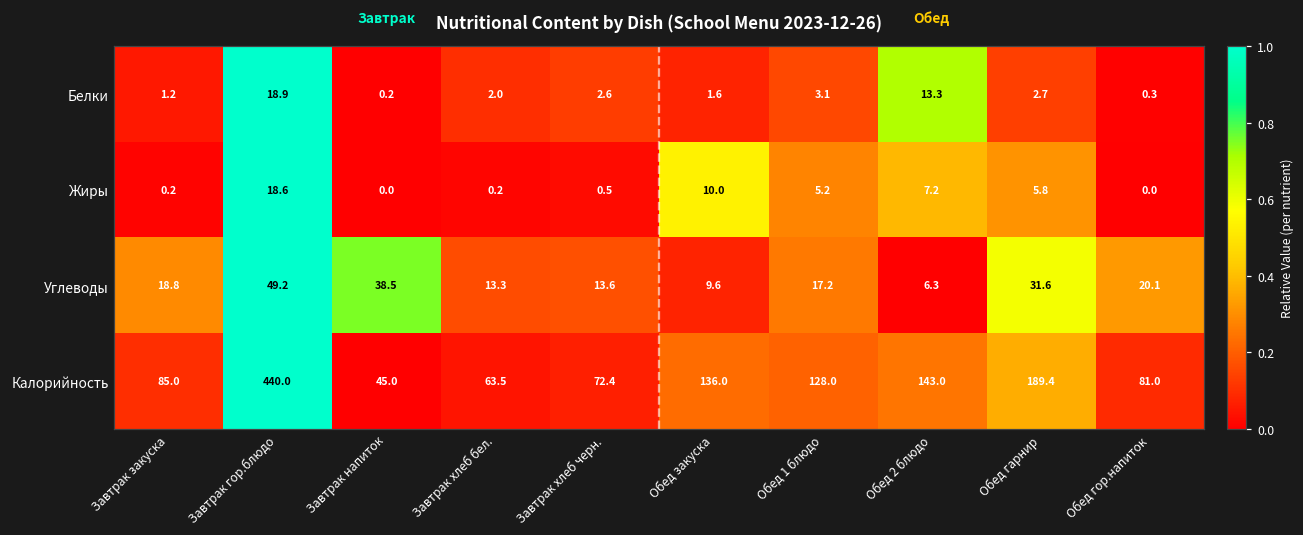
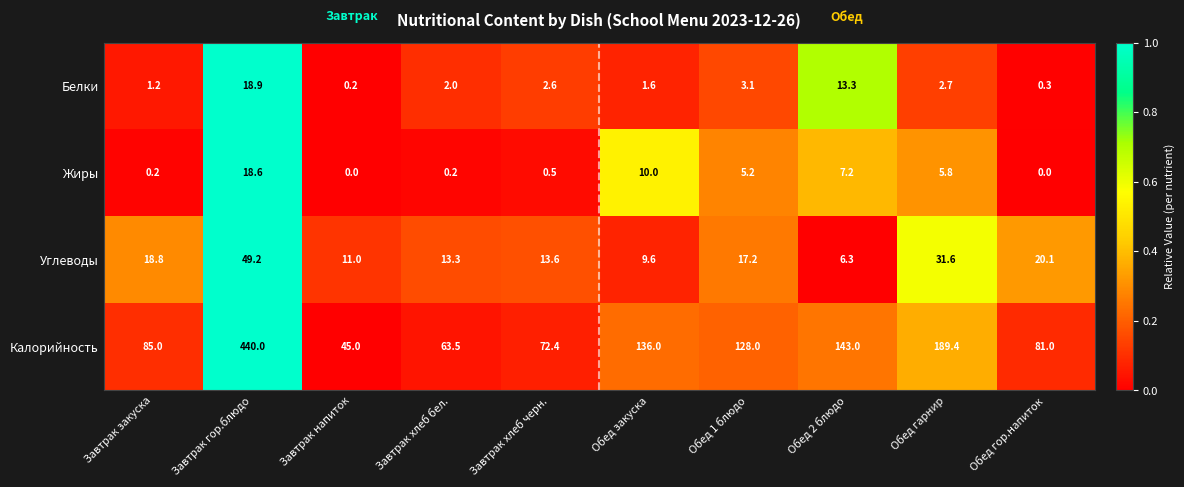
  {
    "Белки": {
      "Завтрак закуска": 1.2,
      "Завтрак гор.блюдо": 18.9,
      "Завтрак напиток": 0.2,
      "Завтрак хлеб бел.": 2.0,
      "Завтрак хлеб черн.": 2.6,
      "Обед закуска": 1.6,
      "Обед 1 блюдо": 3.1,
      "Обед 2 блюдо": 13.3,
      "Обед гарнир": 2.7,
      "Обед гор.напиток": 0.3
    },
    "Жиры": {
      "Завтрак закуска": 0.2,
      "Завтрак гор.блюдо": 18.6,
      "Завтрак напиток": 0.0,
      "Завтрак хлеб бел.": 0.2,
      "Завтрак хлеб черн.": 0.5,
      "Обед закуска": 10.0,
      "Обед 1 блюдо": 5.2,
      "Обед 2 блюдо": 7.2,
      "Обед гарнир": 5.8,
      "Обед гор.напиток": 0.0
    },
    "Углеводы": {
      "Завтрак закуска": 18.8,
      "Завтрак гор.блюдо": 49.2,
-     "Завтрак напиток": 38.5,
+     "Завтрак напиток": 11.0,
      "Завтрак хлеб бел.": 13.3,
      "Завтрак хлеб черн.": 13.6,
      "Обед закуска": 9.6,
      "Обед 1 блюдо": 17.2,
      "Обед 2 блюдо": 6.3,
      "Обед гарнир": 31.6,
      "Обед гор.напиток": 20.1
    },
    "Калорийность": {
      "Завтрак закуска": 85.0,
      "Завтрак гор.блюдо": 440.0,
      "Завтрак напиток": 45.0,
      "Завтрак хлеб бел.": 63.5,
      "Завтрак хлеб черн.": 72.4,
      "Обед закуска": 136.0,
      "Обед 1 блюдо": 128.0,
      "Обед 2 блюдо": 143.0,
      "Обед гарнир": 189.4,
      "Обед гор.напиток": 81.0
    }
  }
